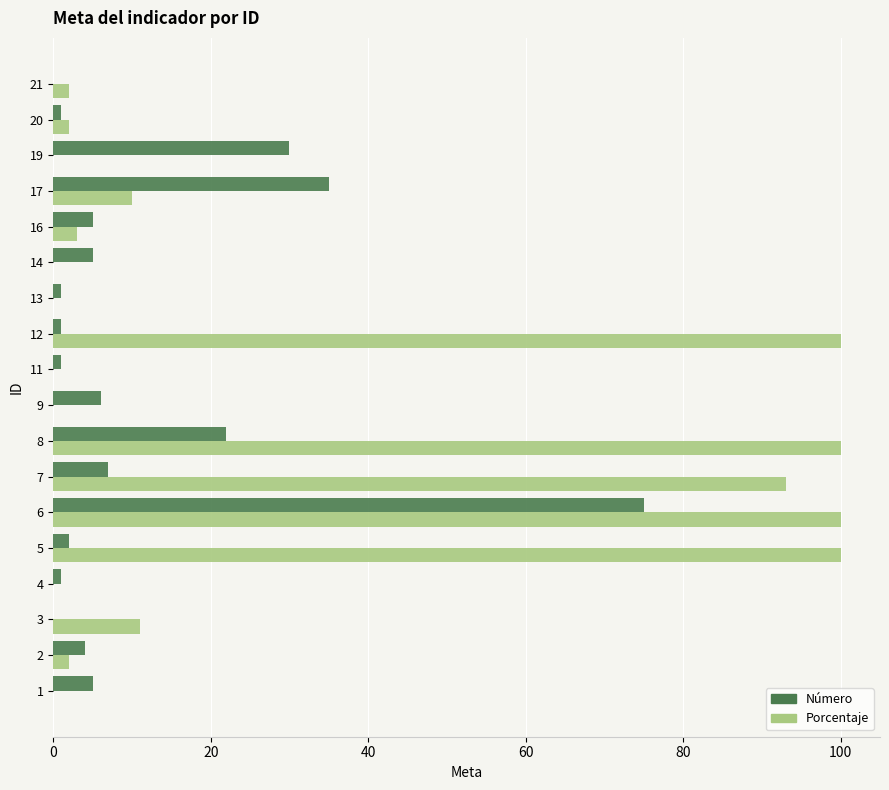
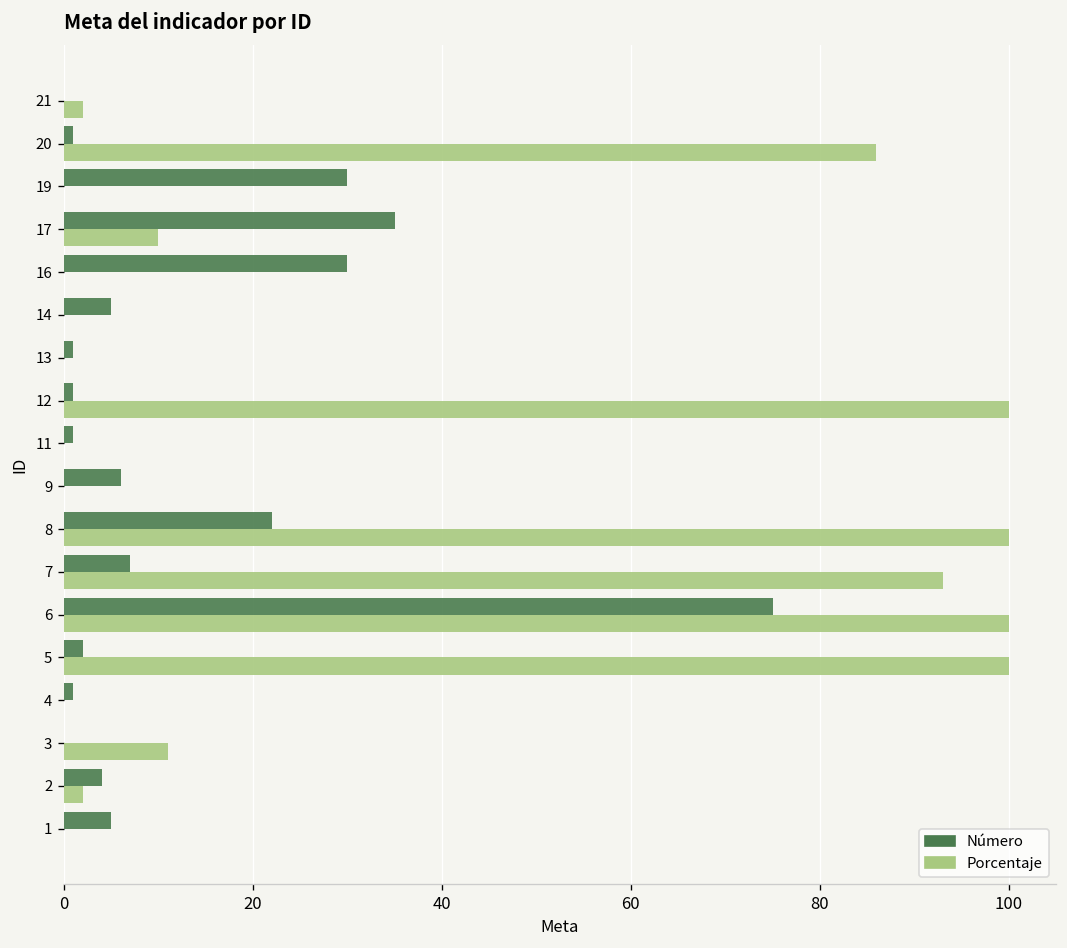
  {
    "Número": {
      "21": 0,
      "20": 1,
      "19": 30,
      "17": 35,
-     "16": 5,
+     "16": 30,
      "14": 5,
      "13": 1,
      "12": 1,
      "11": 1,
      "9": 6,
      "8": 22,
      "7": 7,
      "6": 75,
      "5": 2,
      "4": 1,
      "3": 0,
      "2": 4,
      "1": 5
    },
    "Porcentaje": {
      "21": 2,
-     "20": 2,
+     "20": 86,
      "19": 0,
      "17": 10,
-     "16": 3,
+     "16": 0,
      "14": 0,
      "13": 0,
      "12": 100,
      "11": 0,
      "9": 0,
      "8": 100,
      "7": 93,
      "6": 100,
      "5": 100,
      "4": 0,
      "3": 11,
      "2": 2,
      "1": 0
    }
  }
